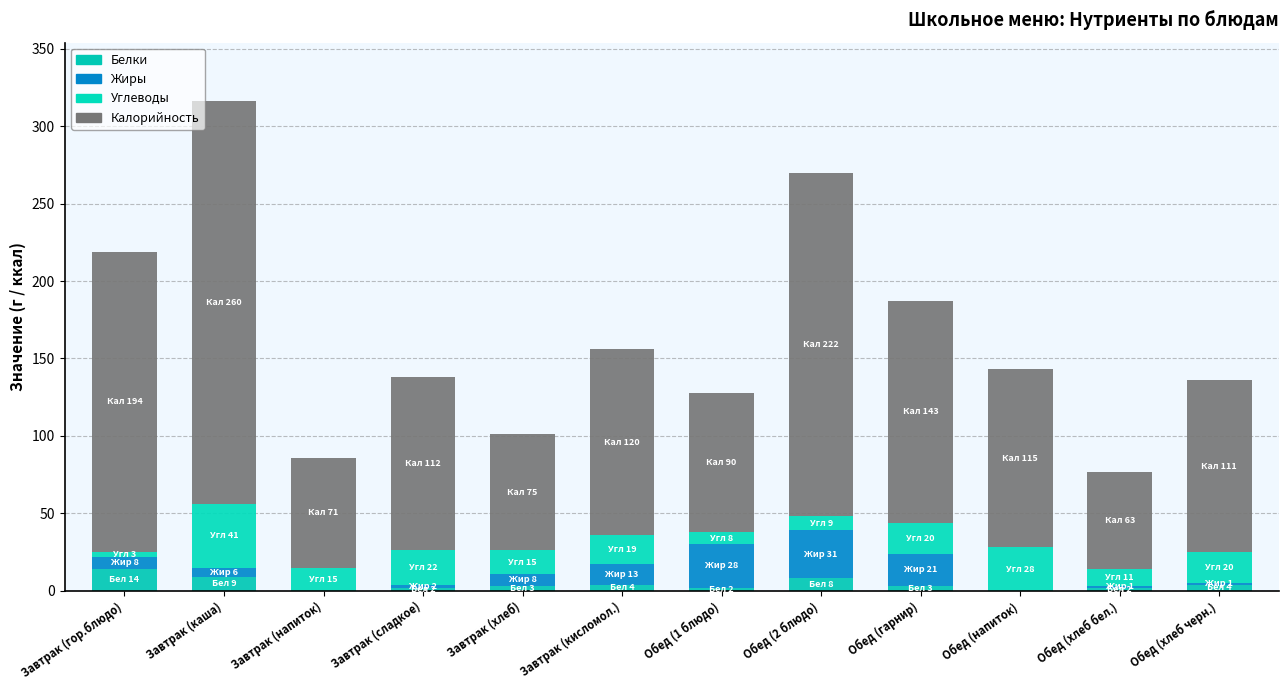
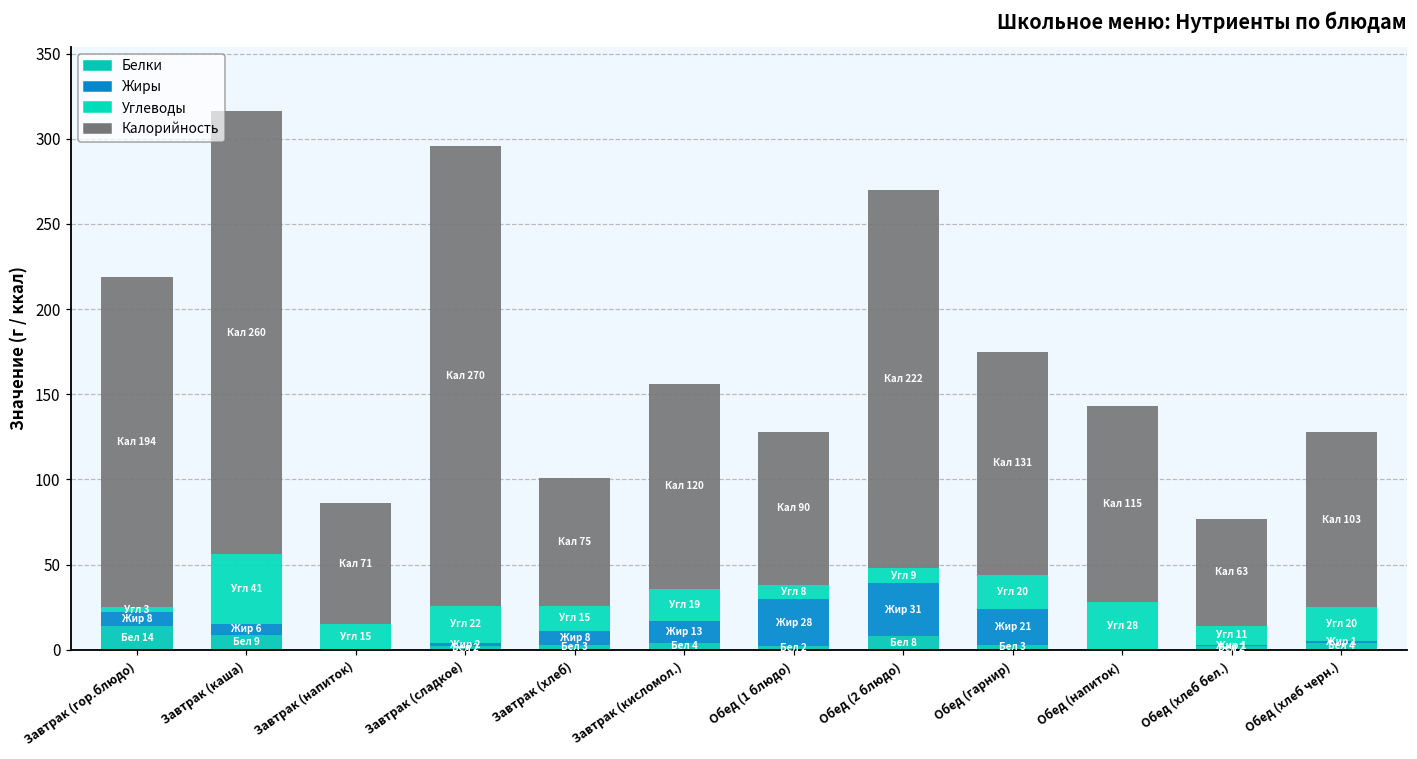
  {
    "Жиры": {
      "Завтрак (гор.блюдо)": 8,
      "Завтрак (каша)": 6,
      "Завтрак (хлеб)": 8,
      "Завтрак (кисломол.)": 13,
      "Обед (1 блюдо)": 28,
      "Обед (2 блюдо)": 31,
      "Обед (гарнир)": 21
    },
    "Калорийность": {
      "Завтрак (гор.блюдо)": 194,
      "Завтрак (каша)": 260,
      "Завтрак (напиток)": 71,
-     "Завтрак (сладкое)": 112,
+     "Завтрак (сладкое)": 270,
      "Завтрак (хлеб)": 75,
      "Завтрак (кисломол.)": 120,
      "Обед (1 блюдо)": 90,
      "Обед (2 блюдо)": 222,
-     "Обед (гарнир)": 143,
+     "Обед (гарнир)": 131,
      "Обед (напиток)": 115,
      "Обед (хлеб бел.)": 63,
-     "Обед (хлеб черн.)": 111
+     "Обед (хлеб черн.)": 103
    }
  }
